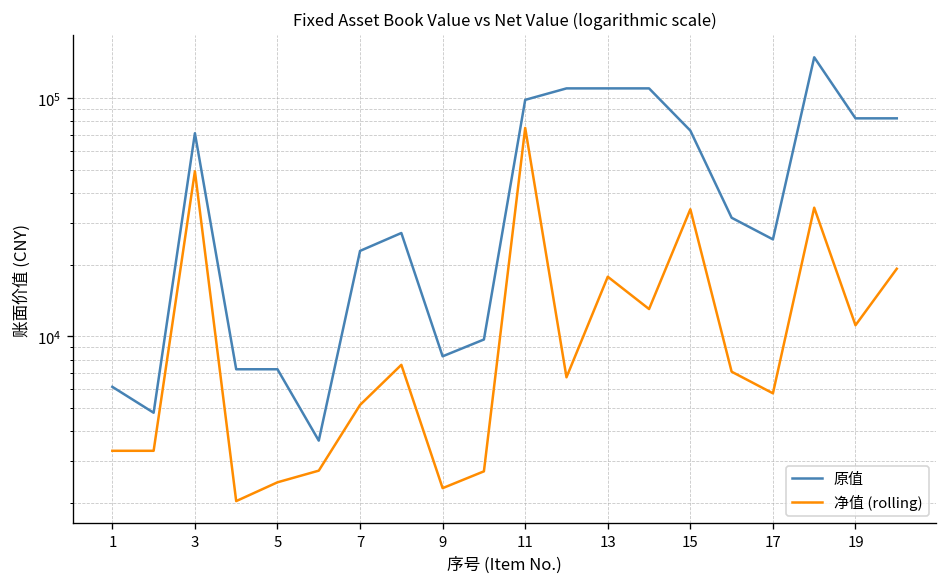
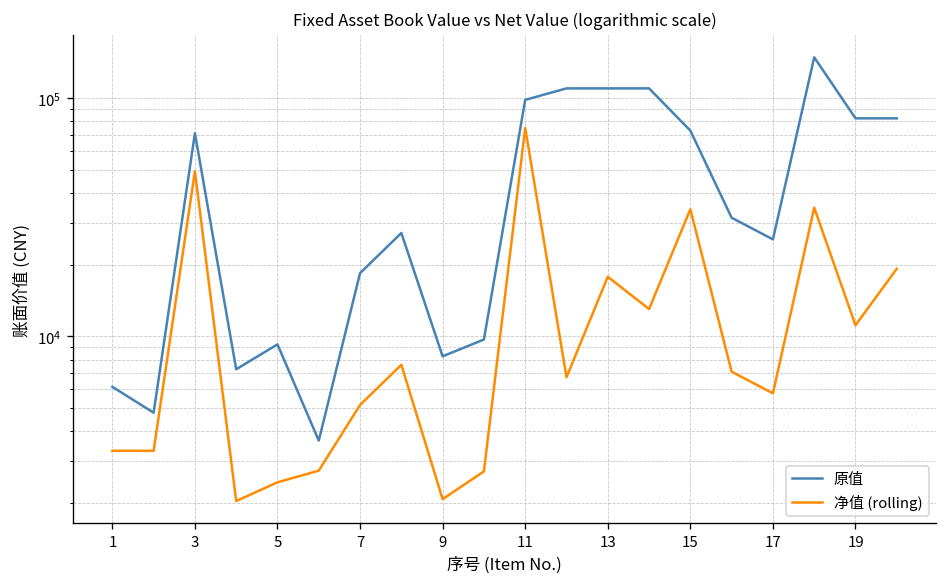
  {
    "原值": {
      "1": 6100,
      "3": 71000,
-     "5": 7300,
-     "7": 23000,
+     "5": 9000,
+     "7": 18000,
      "9": 8300,
      "11": 100000,
      "13": 110000,
      "15": 73000,
      "17": 26000,
      "19": 82000
    },
    "净值 (rolling)": {
      "1": 3300,
      "3": 49000,
      "5": 2400,
      "7": 5200,
-     "9": 2300,
+     "9": 2100,
      "11": 75000,
      "13": 18000,
      "15": 34000,
      "17": 5800,
      "19": 11000
    }
  }
